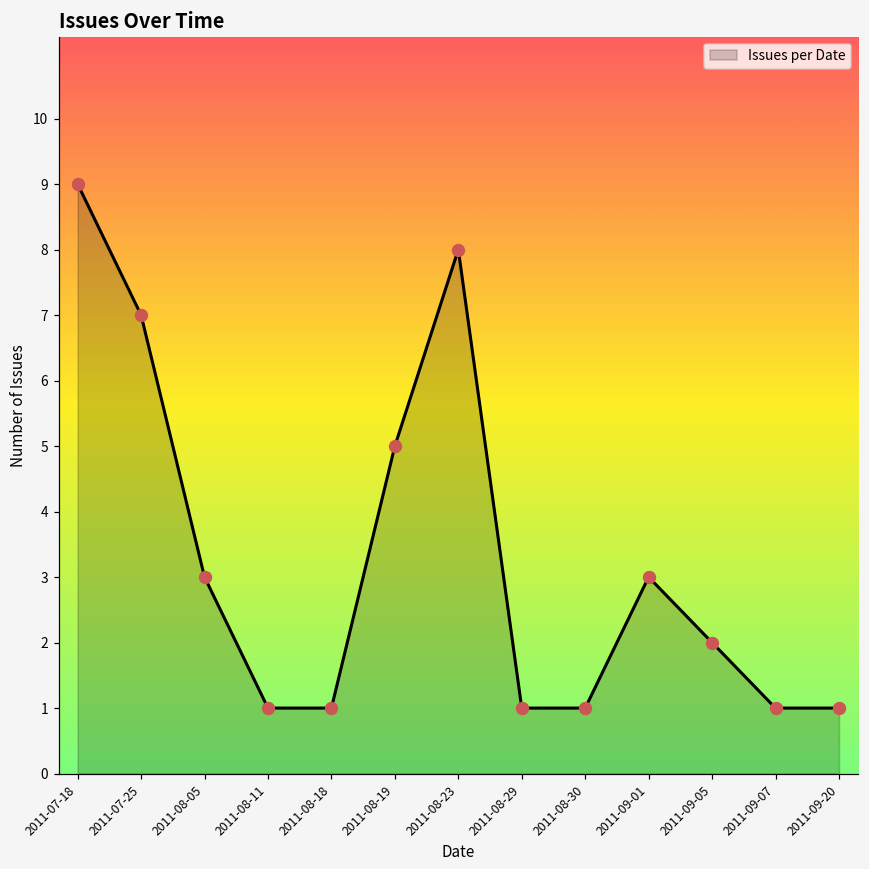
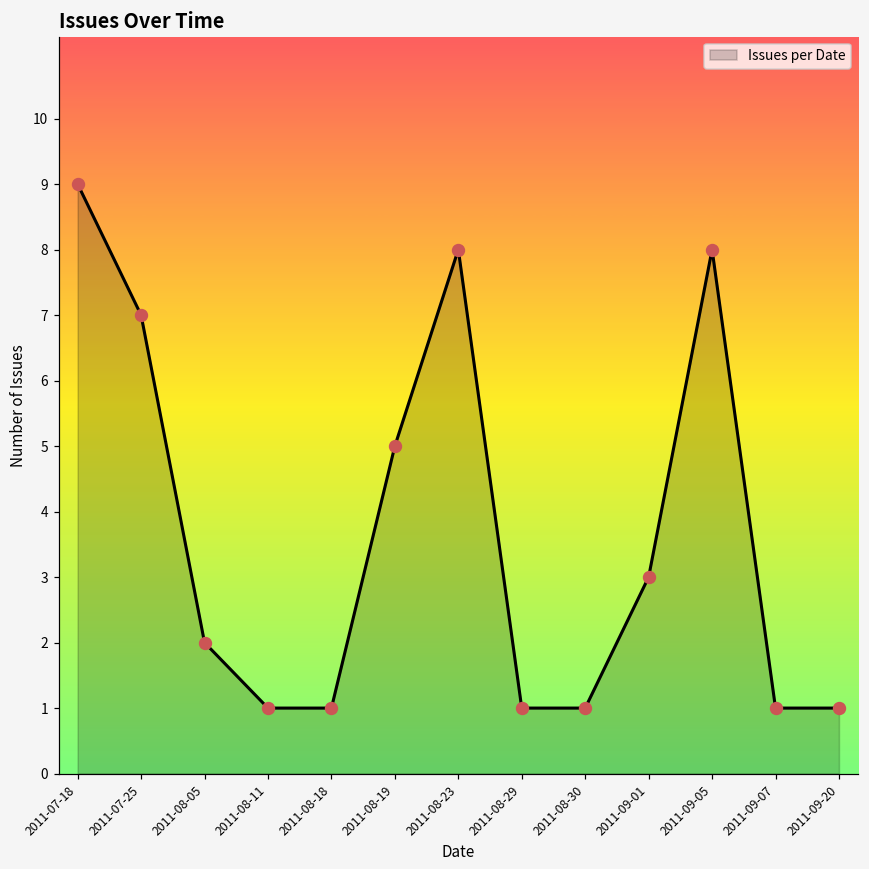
  {
    "2011-07-18": 9,
    "2011-07-25": 7,
-   "2011-08-05": 3,
+   "2011-08-05": 2,
    "2011-08-11": 1,
    "2011-08-18": 1,
    "2011-08-19": 5,
    "2011-08-23": 8,
    "2011-08-29": 1,
    "2011-08-30": 1,
    "2011-09-01": 3,
-   "2011-09-05": 2,
+   "2011-09-05": 8,
    "2011-09-07": 1,
    "2011-09-20": 1
  }
